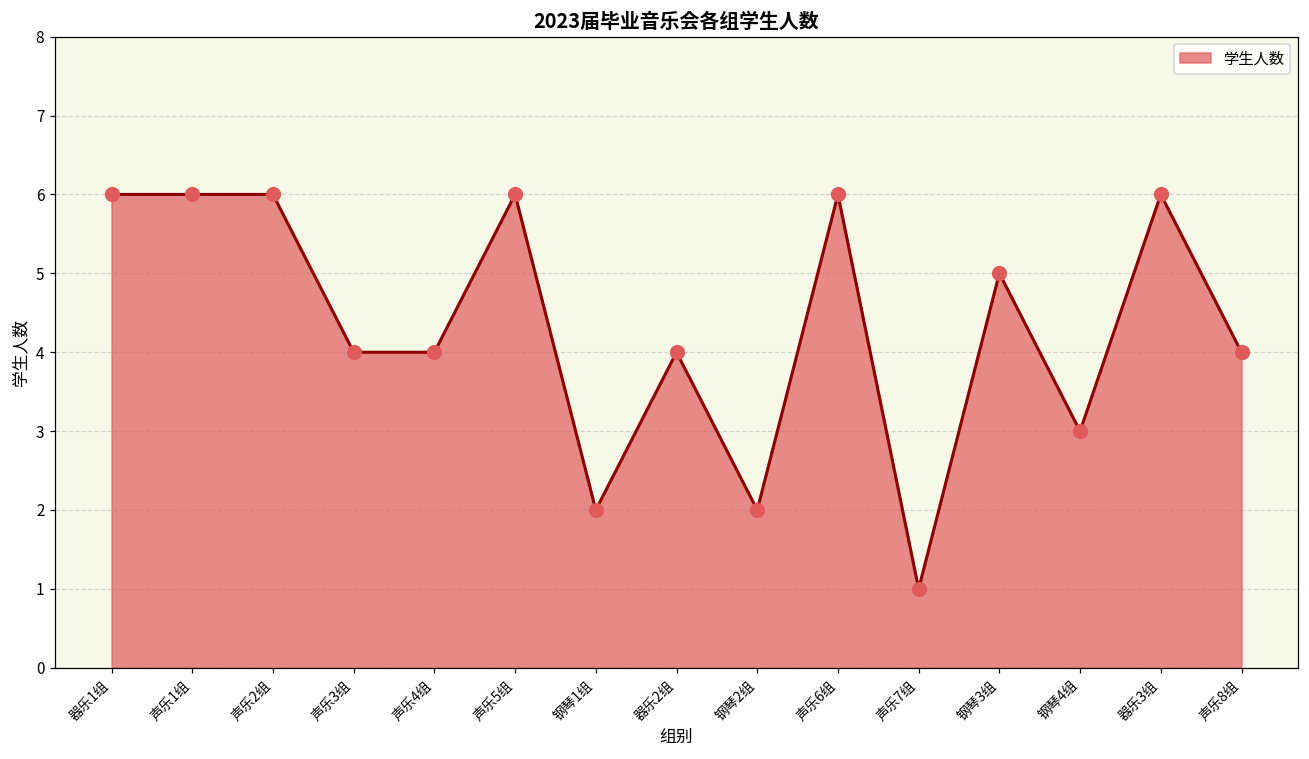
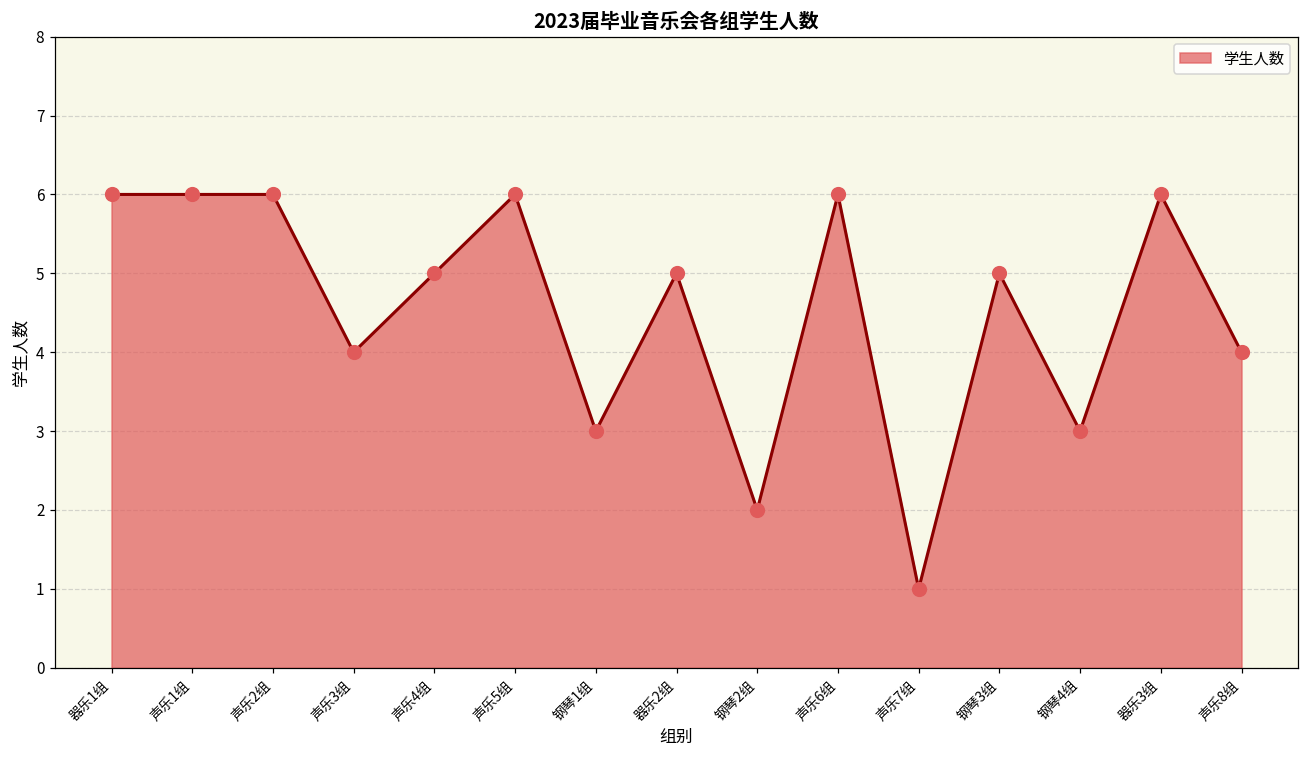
  {
    "器乐1组": 6,
    "声乐1组": 6,
    "声乐2组": 6,
    "声乐3组": 4,
-   "声乐4组": 4,
+   "声乐4组": 5,
    "声乐5组": 6,
-   "钢琴1组": 2,
-   "器乐2组": 4,
+   "钢琴1组": 3,
+   "器乐2组": 5,
    "钢琴2组": 2,
    "声乐6组": 6,
    "声乐7组": 1,
    "钢琴3组": 5,
    "钢琴4组": 3,
    "器乐3组": 6,
    "声乐8组": 4
  }
